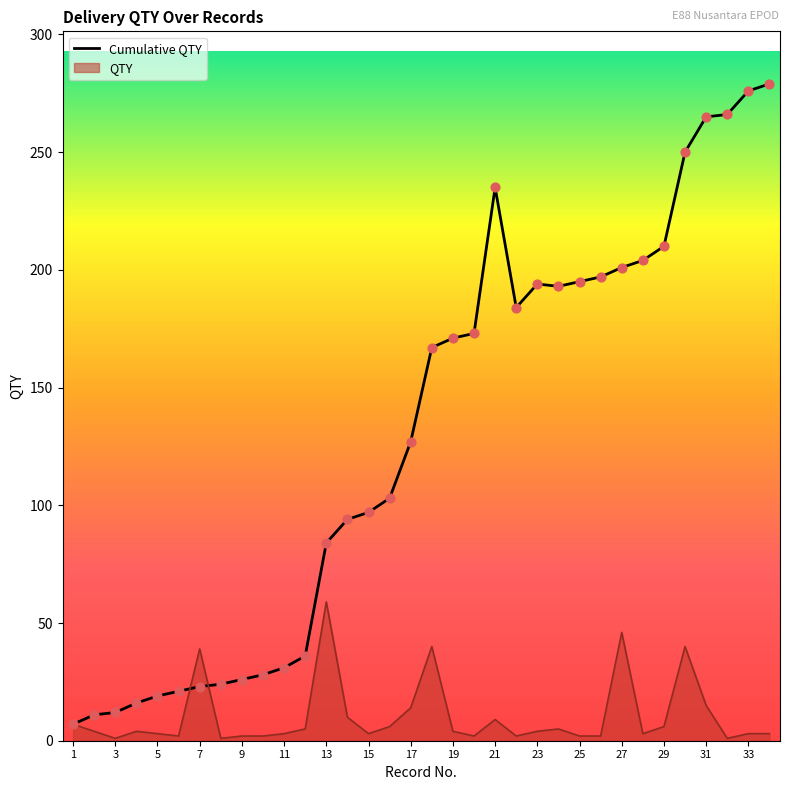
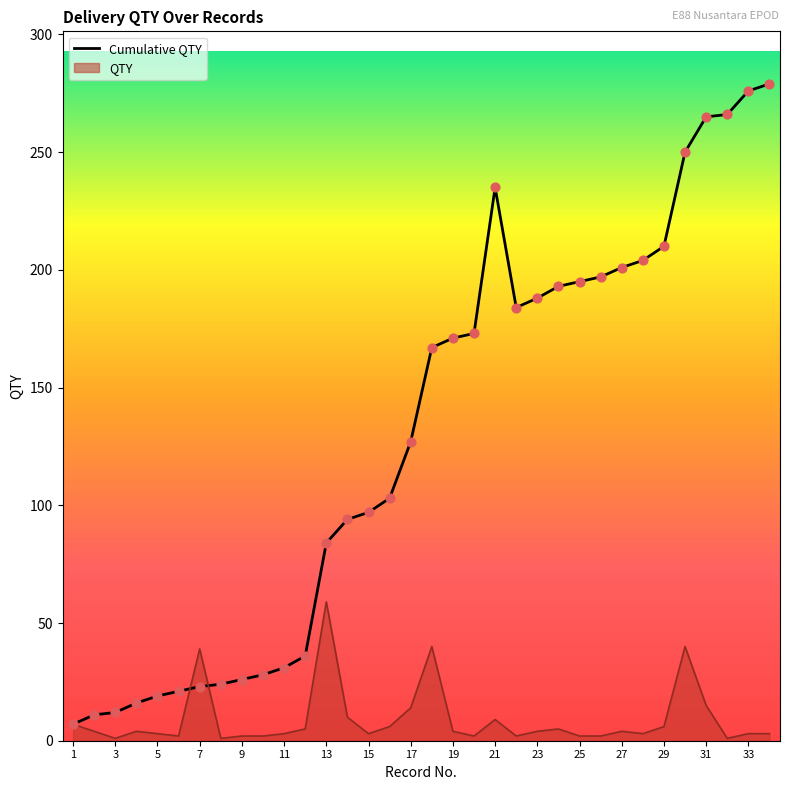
  {
    "Cumulative QTY": {
      "3": 12,
      "5": 19,
      "7": 23,
      "9": 26,
      "11": 31,
      "13": 84,
      "15": 97,
      "17": 127,
      "19": 171,
      "21": 235,
-     "23": 194,
+     "23": 188,
      "25": 195,
      "27": 201,
      "29": 210,
      "31": 265,
      "33": 276
    },
    "QTY": {
      "3": 1,
      "5": 3,
      "7": 39,
      "9": 2,
      "11": 3,
      "13": 59,
      "15": 3,
      "17": 14,
      "19": 4,
      "21": 9,
      "23": 4,
      "25": 2,
-     "27": 46,
+     "27": 4,
      "29": 6,
      "31": 15,
      "33": 3
    }
  }
